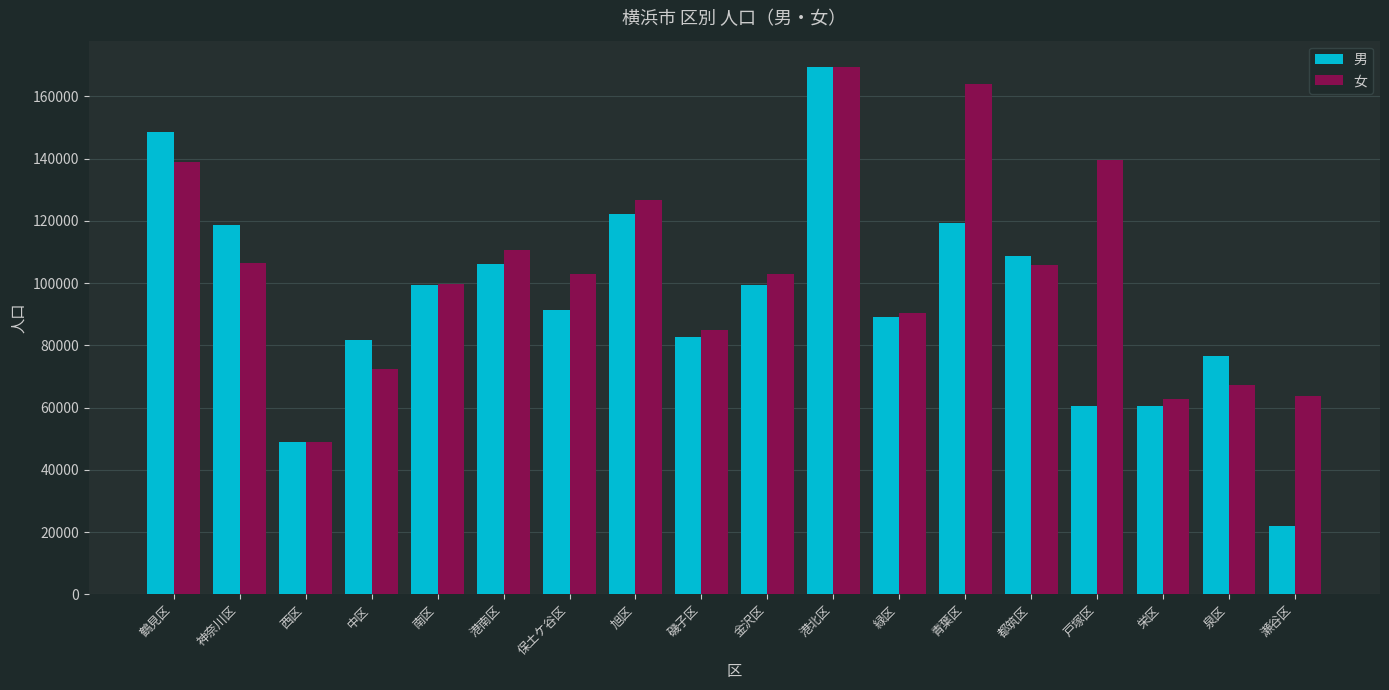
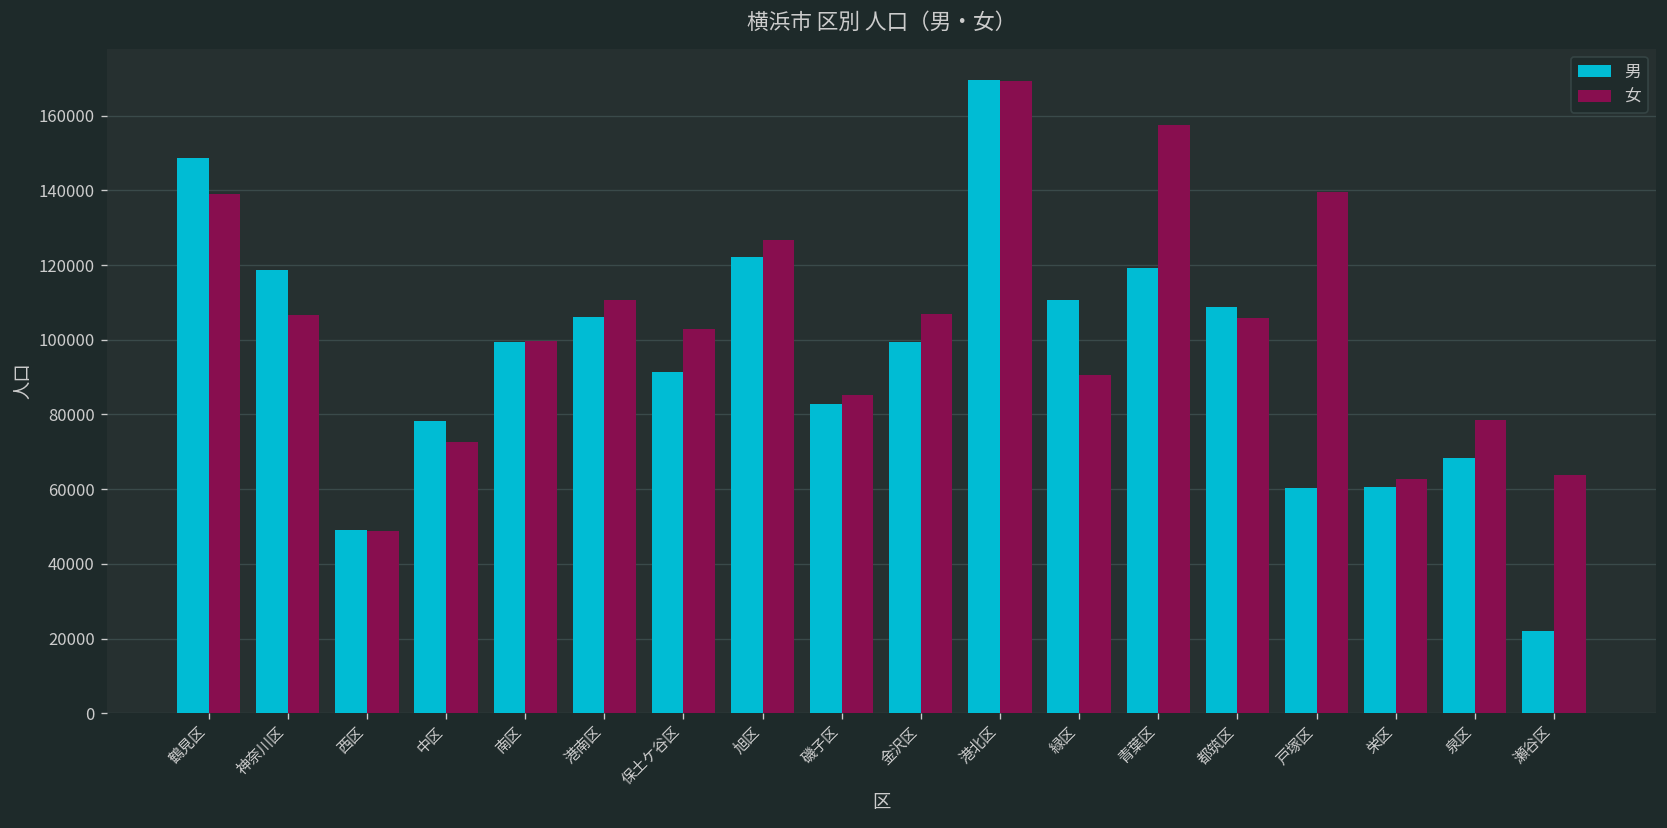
  {
    "男": {
      "鶴見区": 149000,
      "神奈川区": 119000,
      "西区": 49000,
-     "中区": 82000,
+     "中区": 78000,
      "南区": 99000,
      "港南区": 106000,
      "保土ケ谷区": 91000,
      "旭区": 122000,
      "磯子区": 83000,
      "金沢区": 100000,
      "港北区": 169000,
-     "緑区": 89000,
+     "緑区": 111000,
      "青葉区": 119000,
      "都筑区": 109000,
      "戸塚区": 60000,
      "栄区": 61000,
-     "泉区": 77000,
+     "泉区": 68000,
      "瀬谷区": 22000
    },
    "女": {
      "鶴見区": 139000,
      "神奈川区": 107000,
      "西区": 49000,
      "中区": 73000,
      "南区": 100000,
      "港南区": 111000,
      "保土ケ谷区": 103000,
      "旭区": 127000,
      "磯子区": 85000,
-     "金沢区": 103000,
+     "金沢区": 107000,
      "港北区": 169000,
      "緑区": 91000,
-     "青葉区": 164000,
+     "青葉区": 157000,
      "都筑区": 106000,
      "戸塚区": 140000,
      "栄区": 63000,
-     "泉区": 67000,
+     "泉区": 79000,
      "瀬谷区": 64000
    }
  }
